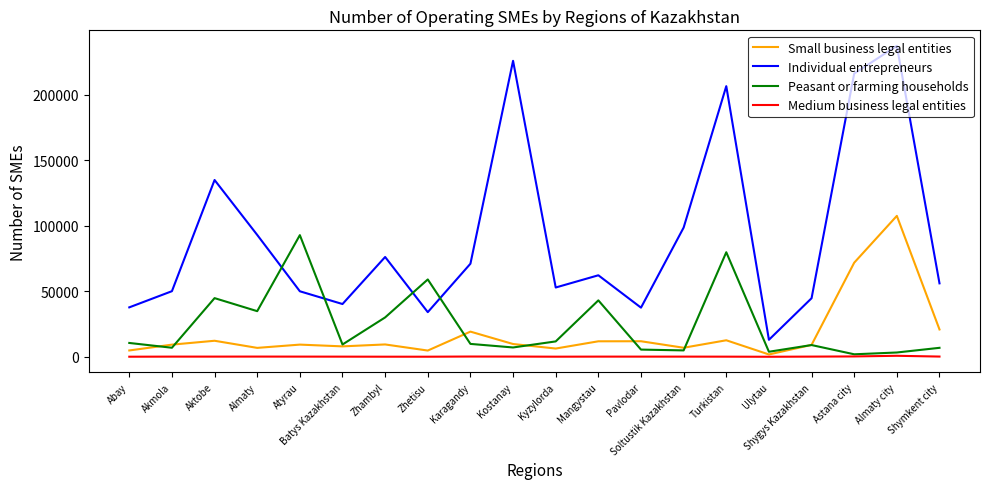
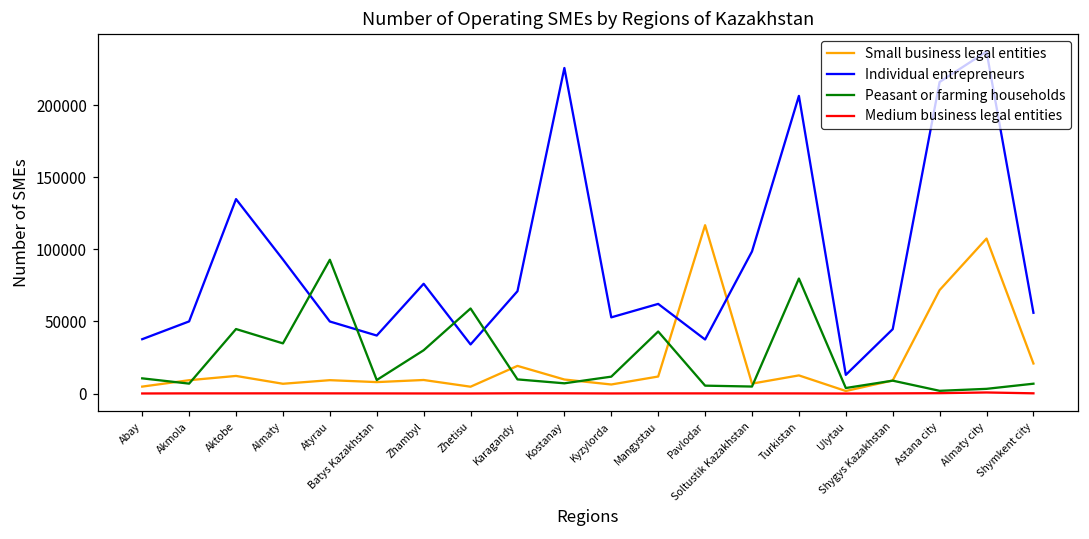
  {
    "Small business legal entities": {
      "Abay": 5000,
      "Akmola": 9000,
      "Aktobe": 12000,
      "Almaty": 7000,
      "Atyrau": 9000,
      "Zhambyl": 9000,
      "Zhetisu": 5000,
      "Karagandy": 19000,
      "Kostanay": 10000,
      "Kyzylorda": 6000,
      "Mangystau": 12000,
-     "Pavlodar": 12000,
+     "Pavlodar": 117000,
      "Soltustik Kazakhstan": 7000,
      "Turkistan": 13000,
      "Astana city": 72000,
      "Almaty city": 108000,
      "Shymkent city": 21000
    },
    "Individual entrepreneurs": {
      "Abay": 38000,
      "Akmola": 50000,
      "Aktobe": 135000,
      "Almaty": 93000,
      "Atyrau": 50000,
      "Batys Kazakhstan": 40000,
      "Zhambyl": 76000,
      "Zhetisu": 34000,
      "Karagandy": 71000,
      "Kostanay": 226000,
      "Kyzylorda": 53000,
      "Mangystau": 62000,
      "Pavlodar": 37000,
      "Soltustik Kazakhstan": 99000,
      "Turkistan": 207000,
      "Ulytau": 13000,
      "Shygys Kazakhstan": 45000,
      "Shymkent city": 56000
    },
    "Peasant or farming households": {
      "Abay": 11000,
      "Akmola": 7000,
      "Aktobe": 45000,
      "Almaty": 35000,
      "Atyrau": 93000,
      "Zhambyl": 30000,
      "Zhetisu": 59000,
      "Karagandy": 10000,
      "Kostanay": 7000,
      "Kyzylorda": 12000,
      "Mangystau": 43000,
      "Pavlodar": 5000,
      "Soltustik Kazakhstan": 5000,
      "Turkistan": 80000,
      "Ulytau": 4000,
      "Almaty city": 3000,
      "Shymkent city": 7000
    },
    "Medium business legal entities": {
      "Abay": 0,
      "Akmola": 0,
      "Aktobe": 0,
      "Almaty": 0,
      "Atyrau": 0,
      "Batys Kazakhstan": 0,
      "Zhambyl": 0,
      "Zhetisu": 0,
      "Karagandy": 0,
      "Kostanay": 0,
      "Kyzylorda": 0,
      "Mangystau": 0,
      "Pavlodar": 0,
      "Soltustik Kazakhstan": 0,
      "Turkistan": 0,
      "Shygys Kazakhstan": 0,
      "Almaty city": 1000,
      "Shymkent city": 0
    }
  }
